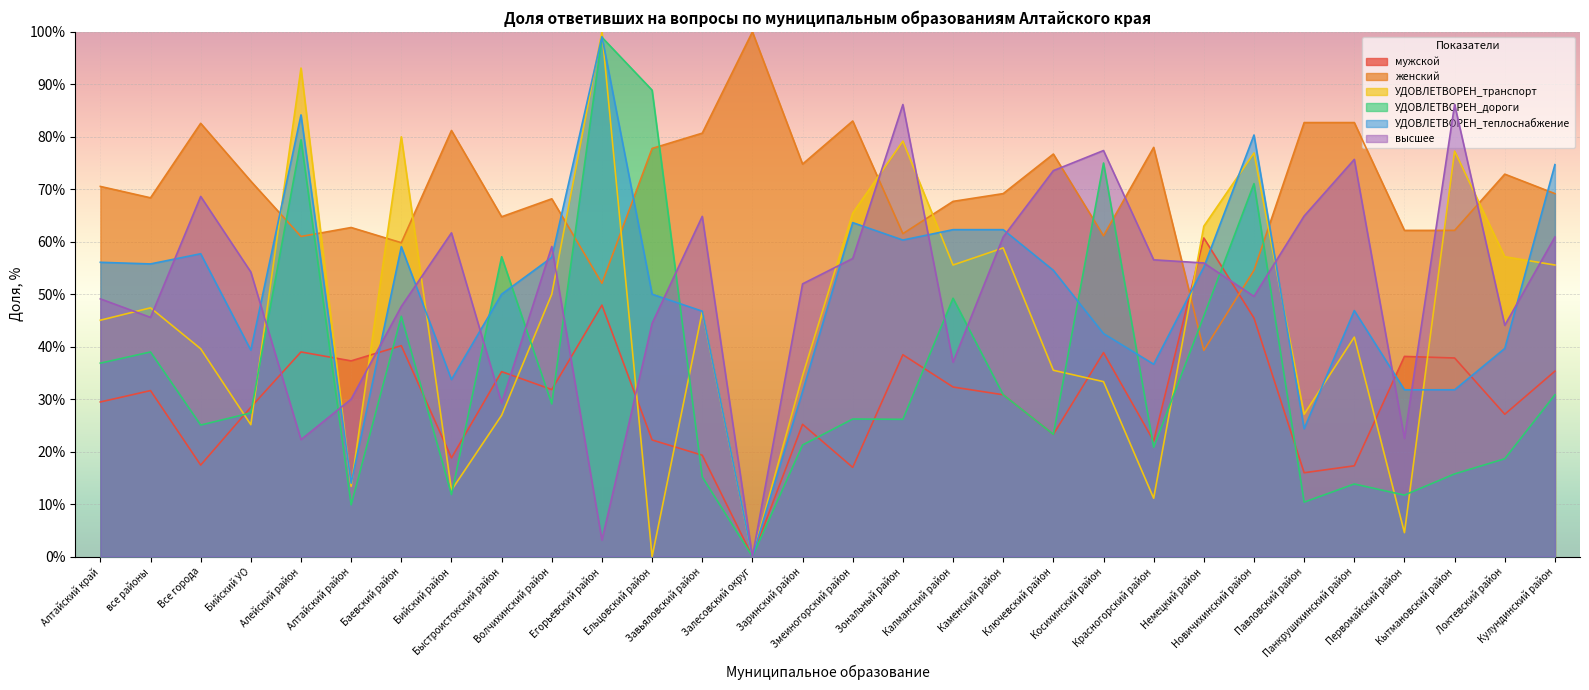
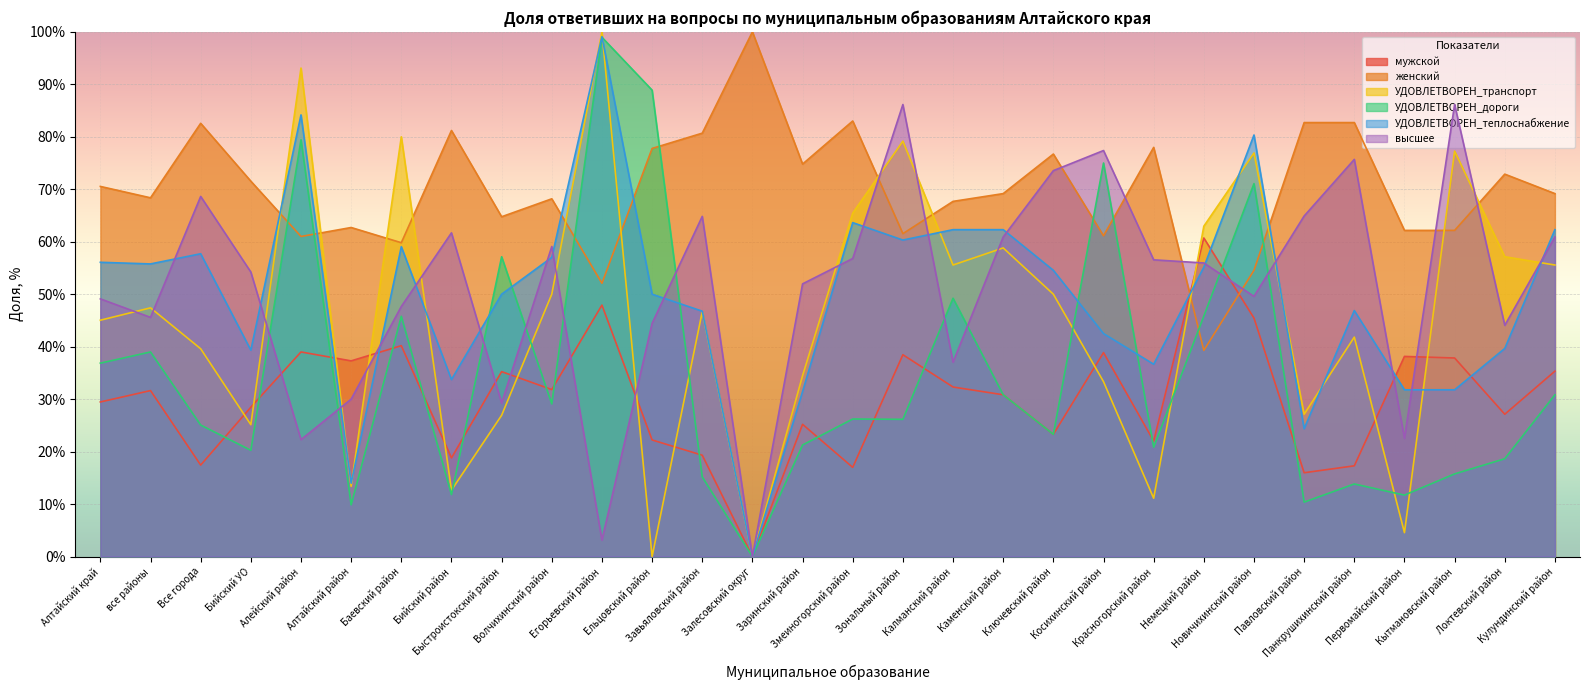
  {
    "УДОВЛЕТВОРЕН_транспорт": {
      "Алтайский край": "45%",
      "все районы": "47%",
      "Все города": "40%",
      "Бийский УО": "25%",
      "Алейский район": "93%",
      "Алтайский район": "13%",
      "Баевский район": "80%",
      "Бийский район": "13%",
      "Быстроистокский район": "27%",
      "Волчихинский район": "50%",
      "Егорьевский район": "100%",
      "Ельцовский район": "0%",
      "Заринский район": "34%",
      "Змеиногорский район": "65%",
      "Зональный район": "79%",
      "Калманский район": "56%",
      "Каменский район": "59%",
-     "Ключевский район": "36%",
+     "Ключевский район": "50%",
      "Косихинский район": "33%",
      "Красногорский район": "11%",
      "Немецкий район": "63%",
      "Новичихинский район": "77%",
      "Павловский район": "27%",
      "Панкрушихинский район": "42%",
      "Первомайский район": "5%",
      "Кытмановский район": "77%",
      "Локтевский район": "57%",
      "Кулундинский район": "56%"
    },
    "УДОВЛЕТВОРЕН_дороги": {
      "Алтайский край": "37%",
      "все районы": "39%",
      "Все города": "25%",
-     "Бийский УО": "27%",
+     "Бийский УО": "20%",
      "Алейский район": "79%",
      "Алтайский район": "10%",
      "Баевский район": "46%",
      "Бийский район": "12%",
      "Быстроистокский район": "57%",
      "Волчихинский район": "29%",
      "Ельцовский район": "89%",
      "Завьяловский район": "15%",
      "Заринский район": "21%",
      "Змеиногорский район": "26%",
      "Зональный район": "26%",
      "Калманский район": "49%",
      "Косихинский район": "75%",
      "Красногорский район": "21%",
      "Немецкий район": "46%",
      "Новичихинский район": "71%",
      "Павловский район": "10%",
      "Панкрушихинский район": "14%",
      "Первомайский район": "12%",
      "Кытмановский район": "16%",
      "Локтевский район": "19%",
      "Кулундинский район": "31%"
    },
    "УДОВЛЕТВОРЕН_теплоснабжение": {
      "Алтайский край": "56%",
      "все районы": "56%",
      "Все города": "58%",
      "Бийский УО": "39%",
      "Алейский район": "84%",
      "Алтайский район": "14%",
      "Баевский район": "59%",
      "Бийский район": "34%",
      "Быстроистокский район": "50%",
      "Волчихинский район": "57%",
      "Ельцовский район": "50%",
      "Заринский район": "31%",
      "Змеиногорский район": "64%",
      "Зональный район": "60%",
      "Калманский район": "62%",
      "Каменский район": "62%",
      "Ключевский район": "55%",
      "Косихинский район": "43%",
      "Красногорский район": "37%",
      "Немецкий район": "55%",
      "Новичихинский район": "80%",
      "Павловский район": "24%",
      "Панкрушихинский район": "47%",
      "Первомайский район": "32%",
      "Кытмановский район": "32%",
      "Локтевский район": "40%",
-     "Кулундинский район": "75%"
+     "Кулундинский район": "62%"
    },
    "высшее": {
      "Алтайский край": "49%",
      "все районы": "46%",
      "Все города": "69%",
      "Бийский УО": "54%",
      "Алейский район": "22%",
      "Алтайский район": "30%",
      "Баевский район": "48%",
      "Бийский район": "62%",
      "Быстроистокский район": "29%",
      "Волчихинский район": "59%",
      "Егорьевский район": "3%",
      "Ельцовский район": "44%",
      "Завьяловский район": "65%",
      "Заринский район": "52%",
      "Змеиногорский район": "57%",
      "Зональный район": "86%",
      "Калманский район": "37%",
      "Каменский район": "61%",
      "Ключевский район": "74%",
      "Косихинский район": "77%",
      "Красногорский район": "57%",
      "Немецкий район": "56%",
      "Новичихинский район": "50%",
      "Павловский район": "65%",
      "Панкрушихинский район": "76%",
      "Первомайский район": "23%",
      "Локтевский район": "44%",
      "Кулундинский район": "61%"
    }
  }
